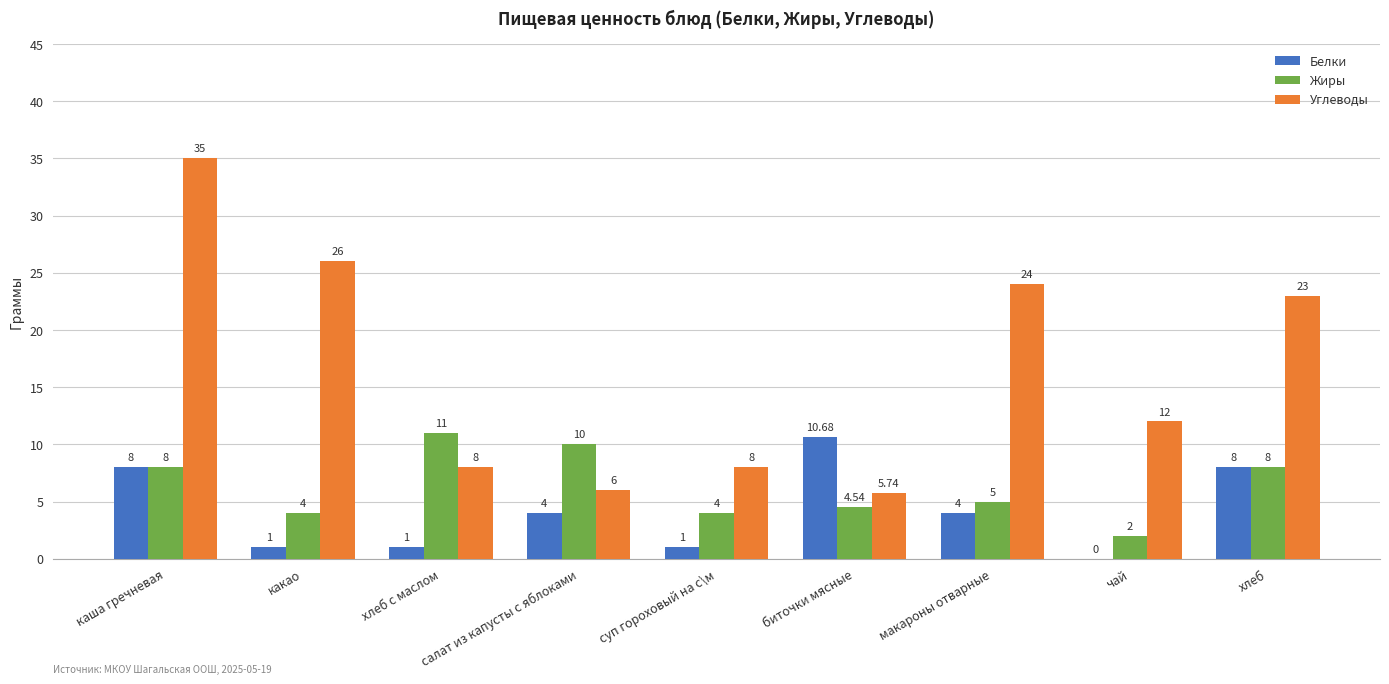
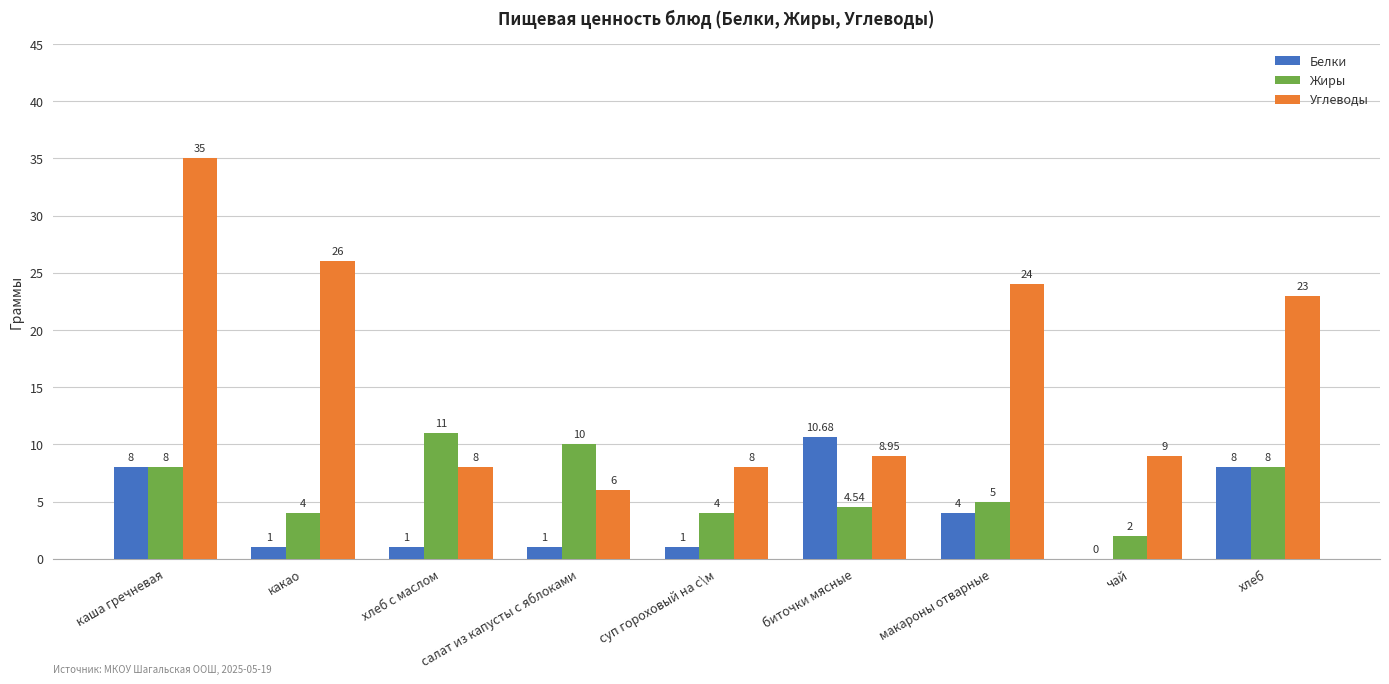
  {
    "Белки": {
      "каша гречневая": 8,
      "какао": 1,
      "хлеб с маслом": 1,
-     "салат из капусты с яблоками": 4,
+     "салат из капусты с яблоками": 1,
      "суп гороховый на с\\м": 1,
      "биточки мясные": 10.68,
      "макароны отварные": 4,
      "чай": 0,
      "хлеб": 8
    },
    "Жиры": {
      "каша гречневая": 8,
      "какао": 4,
      "хлеб с маслом": 11,
      "салат из капусты с яблоками": 10,
      "суп гороховый на с\\м": 4,
      "биточки мясные": 4.54,
      "макароны отварные": 5,
      "чай": 2,
      "хлеб": 8
    },
    "Углеводы": {
      "каша гречневая": 35,
      "какао": 26,
      "хлеб с маслом": 8,
      "салат из капусты с яблоками": 6,
      "суп гороховый на с\\м": 8,
-     "биточки мясные": 5.74,
+     "биточки мясные": 8.95,
      "макароны отварные": 24,
-     "чай": 12,
+     "чай": 9,
      "хлеб": 23
    }
  }
